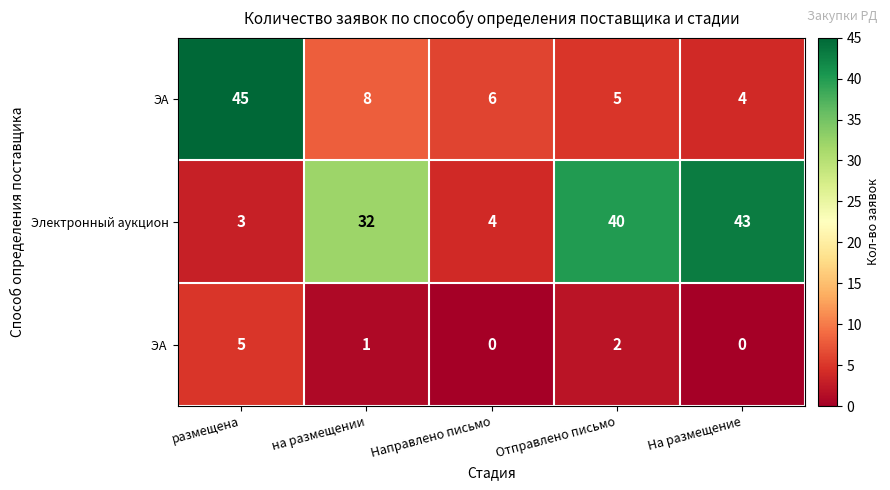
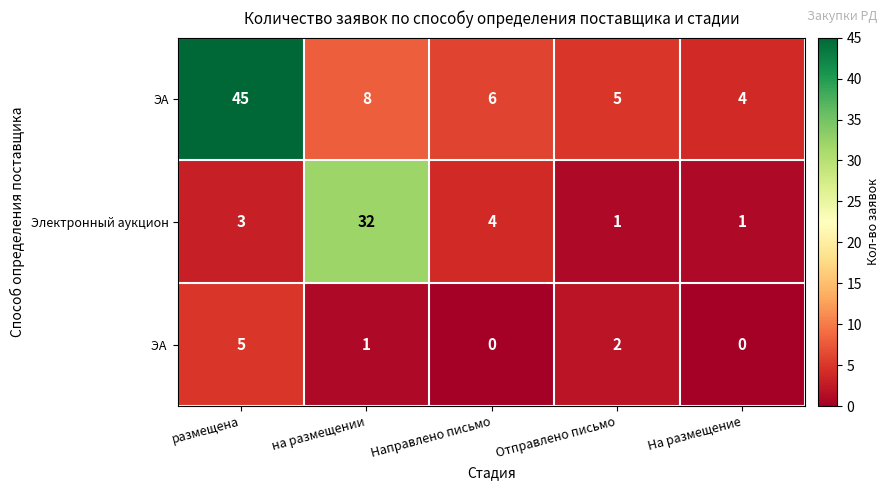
  {
    "Электронный аукцион": {
      "размещена": 3,
      "на размещении": 32,
      "Направлено письмо": 4,
-     "Отправлено письмо": 40,
-     "На размещение": 43
+     "Отправлено письмо": 1,
+     "На размещение": 1
    }
  }
